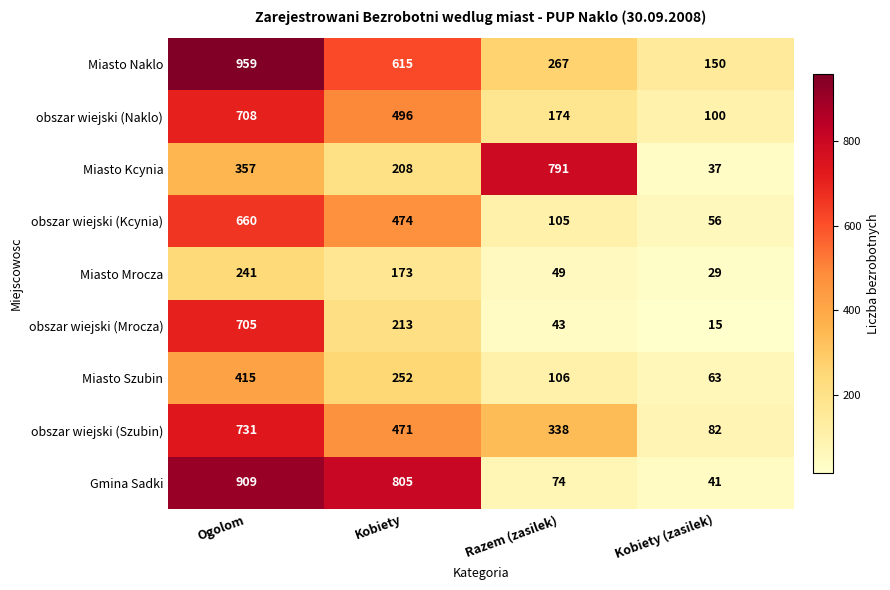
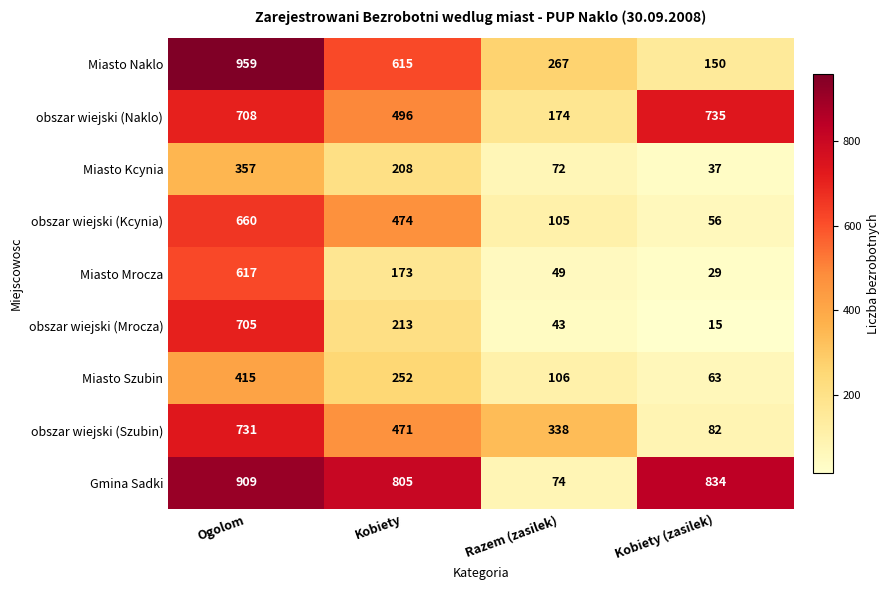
  {
    "Miasto Naklo": {
      "Ogolom": 959,
      "Kobiety": 615,
      "Razem (zasilek)": 267,
      "Kobiety (zasilek)": 150
    },
    "obszar wiejski (Naklo)": {
      "Ogolom": 708,
      "Kobiety": 496,
      "Razem (zasilek)": 174,
-     "Kobiety (zasilek)": 100
+     "Kobiety (zasilek)": 735
    },
    "Miasto Kcynia": {
      "Ogolom": 357,
      "Kobiety": 208,
-     "Razem (zasilek)": 791,
+     "Razem (zasilek)": 72,
      "Kobiety (zasilek)": 37
    },
    "obszar wiejski (Kcynia)": {
      "Ogolom": 660,
      "Kobiety": 474,
      "Razem (zasilek)": 105,
      "Kobiety (zasilek)": 56
    },
    "Miasto Mrocza": {
-     "Ogolom": 241,
+     "Ogolom": 617,
      "Kobiety": 173,
      "Razem (zasilek)": 49,
      "Kobiety (zasilek)": 29
    },
    "obszar wiejski (Mrocza)": {
      "Ogolom": 705,
      "Kobiety": 213,
      "Razem (zasilek)": 43,
      "Kobiety (zasilek)": 15
    },
    "Miasto Szubin": {
      "Ogolom": 415,
      "Kobiety": 252,
      "Razem (zasilek)": 106,
      "Kobiety (zasilek)": 63
    },
    "obszar wiejski (Szubin)": {
      "Ogolom": 731,
      "Kobiety": 471,
      "Razem (zasilek)": 338,
      "Kobiety (zasilek)": 82
    },
    "Gmina Sadki": {
      "Ogolom": 909,
      "Kobiety": 805,
      "Razem (zasilek)": 74,
-     "Kobiety (zasilek)": 41
+     "Kobiety (zasilek)": 834
    }
  }
